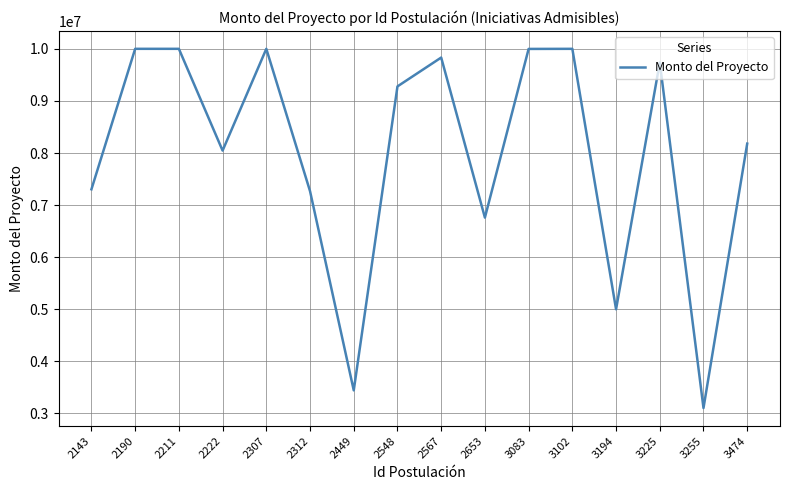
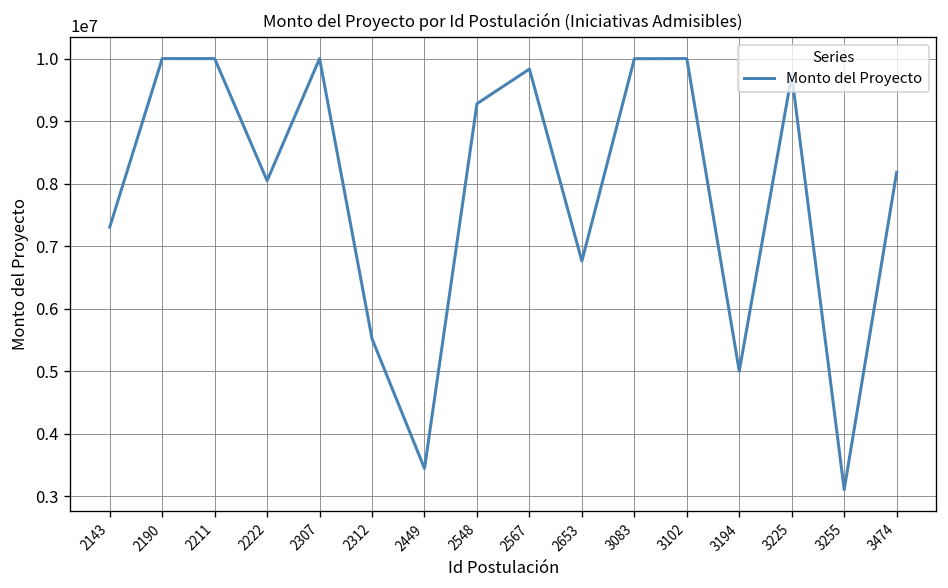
  {
    "2143": 7300000,
    "2190": 10000000,
    "2211": 10000000,
    "2222": 8000000,
    "2307": 10000000,
-   "2312": 7300000,
+   "2312": 5500000,
    "2449": 3400000,
    "2548": 9300000,
    "2567": 9800000,
    "2653": 6800000,
    "3083": 10000000,
    "3102": 10000000,
    "3194": 5000000,
    "3255": 3100000,
    "3474": 8200000
  }
